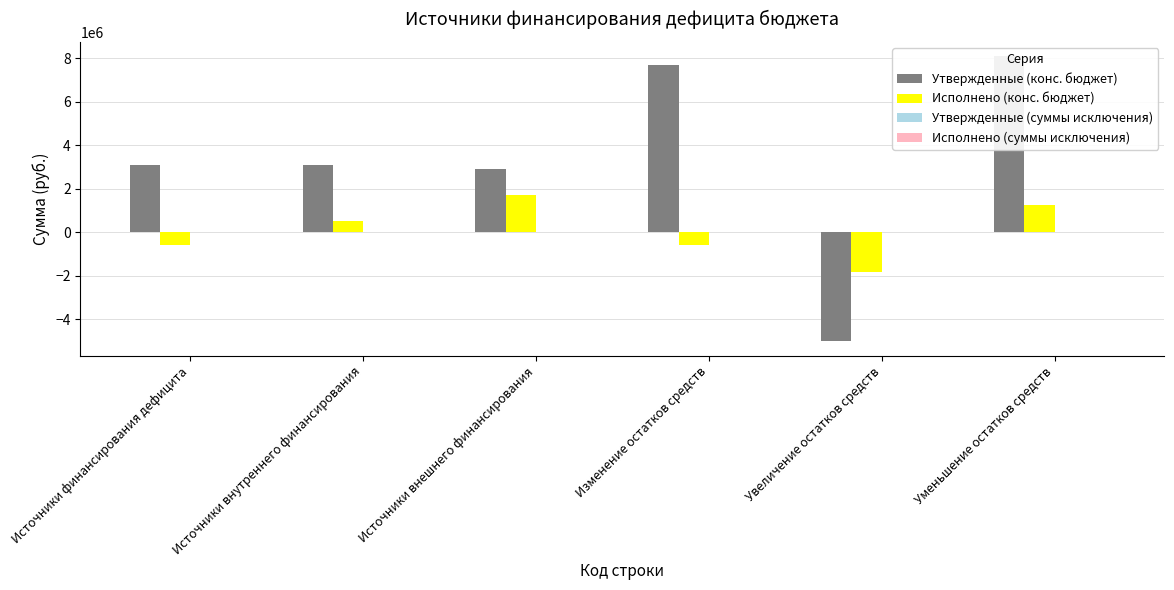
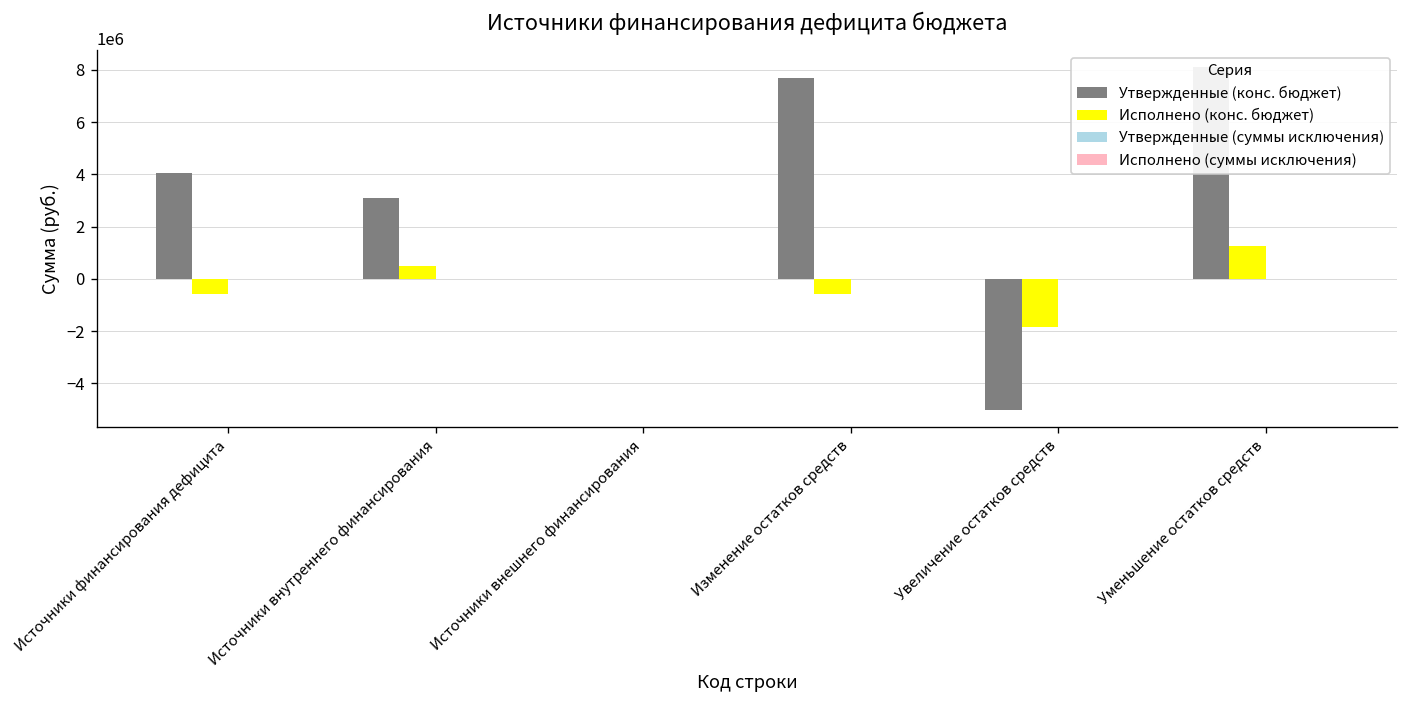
  {
    "Утвержденные (конс. бюджет)": {
-     "Источники финансирования дефицита": 3100000,
+     "Источники финансирования дефицита": 4100000,
      "Источники внутреннего финансирования": 3100000,
-     "Источники внешнего финансирования": 2900000,
+     "Источники внешнего финансирования": 0,
      "Изменение остатков средств": 7700000,
      "Увеличение остатков средств": -5000000
    },
    "Исполнено (конс. бюджет)": {
      "Источники финансирования дефицита": -600000,
      "Источники внутреннего финансирования": 500000,
-     "Источники внешнего финансирования": 1700000,
+     "Источники внешнего финансирования": 0,
      "Изменение остатков средств": -600000,
      "Увеличение остатков средств": -1800000,
      "Уменьшение остатков средств": 1200000
    },
    "Утвержденные (суммы исключения)": {
      "Источники финансирования дефицита": 0,
      "Источники внутреннего финансирования": 0,
      "Источники внешнего финансирования": 0,
      "Изменение остатков средств": 0,
      "Увеличение остатков средств": 0,
      "Уменьшение остатков средств": 0
    },
    "Исполнено (суммы исключения)": {
      "Источники финансирования дефицита": 0,
      "Источники внутреннего финансирования": 0,
      "Источники внешнего финансирования": 0,
      "Изменение остатков средств": 0,
      "Увеличение остатков средств": 0,
      "Уменьшение остатков средств": 0
    }
  }
